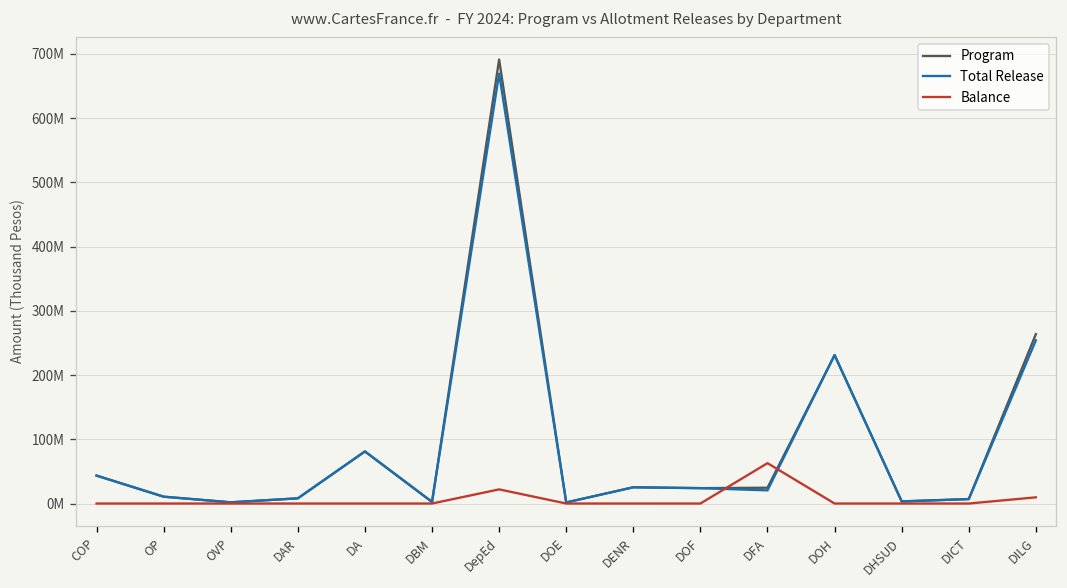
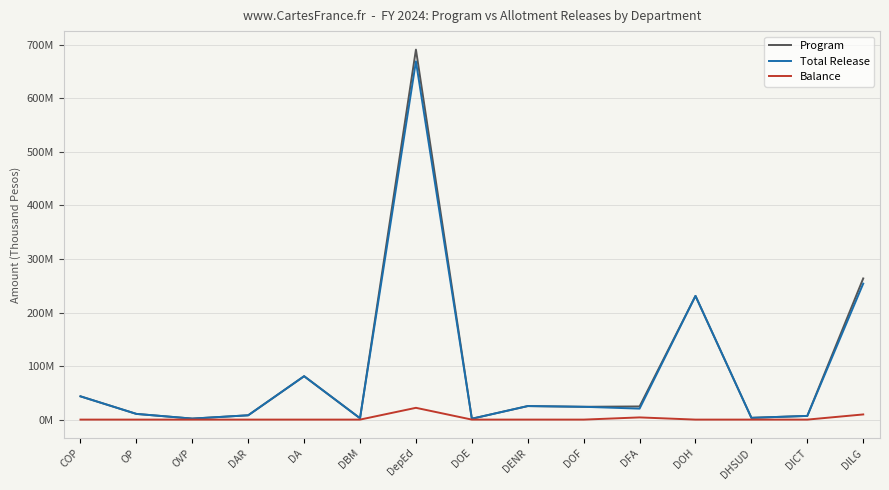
  {
    "Program": {
      "DepEd": 690000000,
      "DILG": 260000000
    },
    "Total Release": {
      "DepEd": 670000000,
      "DILG": 250000000
    },
    "Balance": {
      "COP": 0,
      "OP": 0,
      "DAR": 0,
      "DA": 0,
      "DepEd": 20000000,
      "DENR": 0,
      "DOF": 0,
-     "DFA": 60000000,
+     "DFA": 0,
      "DOH": 0,
      "DICT": 0,
      "DILG": 10000000
    }
  }
